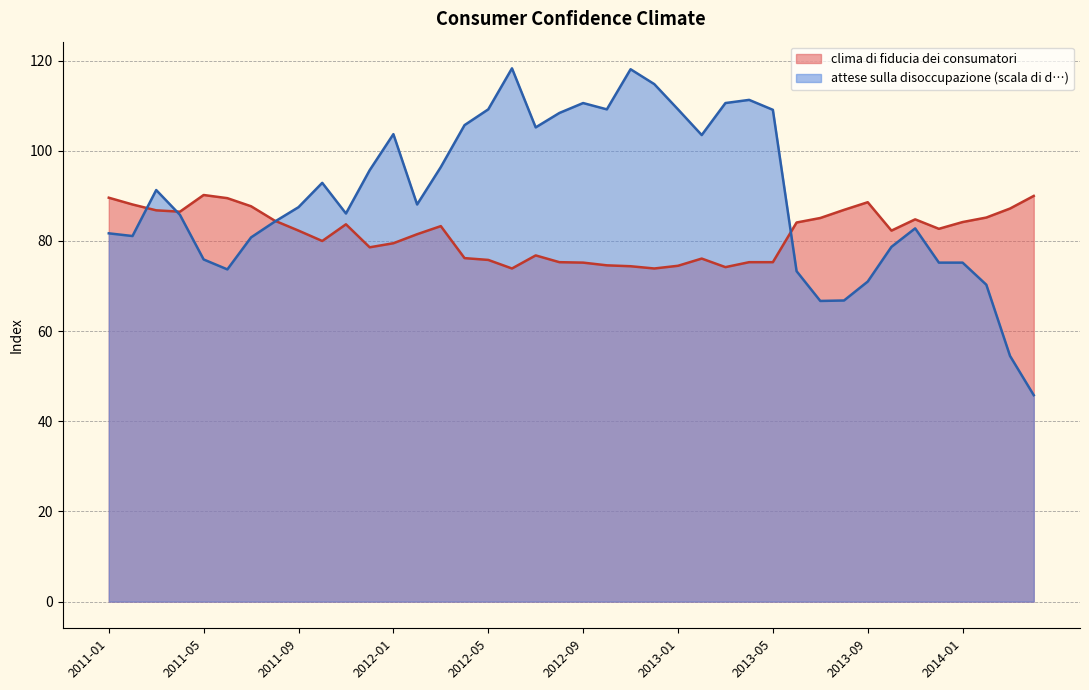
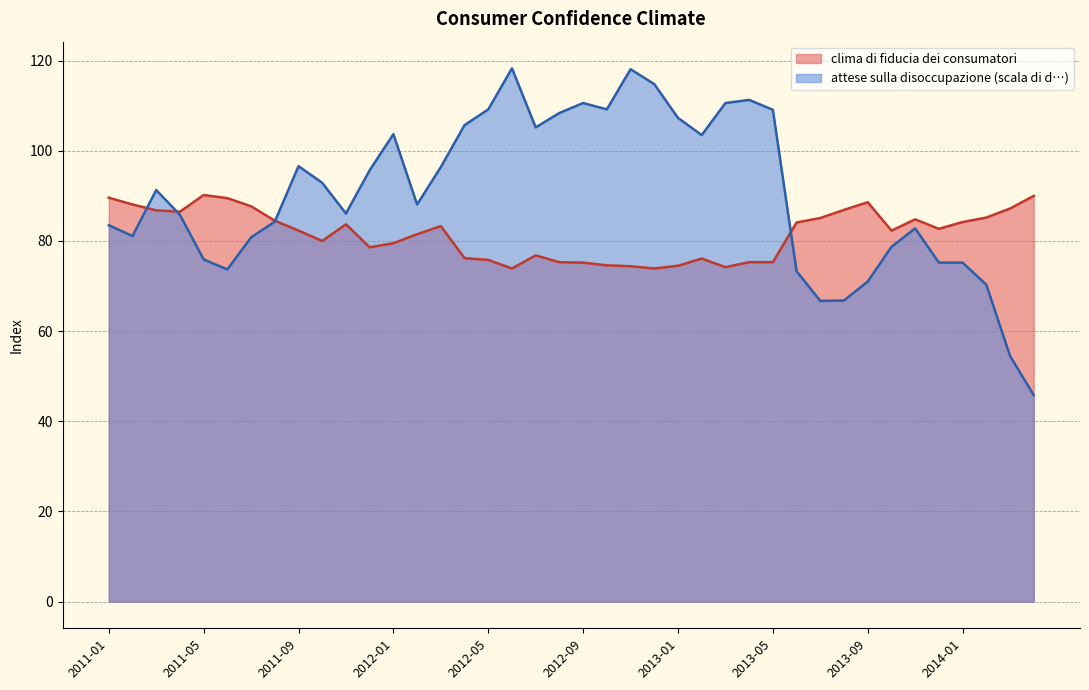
  {
    "clima di fiducia dei consumatori": {
      "2011-01": 90,
      "2011-05": 90,
      "2011-09": 82,
      "2012-01": 80,
      "2012-05": 76,
      "2012-09": 75,
      "2013-01": 75,
      "2013-05": 75,
      "2013-09": 89,
      "2014-01": 84
    },
    "attese sulla disoccupazione (scala di d…)": {
-     "2011-01": 82,
+     "2011-01": 84,
      "2011-05": 76,
-     "2011-09": 88,
+     "2011-09": 97,
      "2012-01": 104,
      "2012-05": 109,
      "2012-09": 111,
-     "2013-01": 109,
+     "2013-01": 107,
      "2013-05": 109,
      "2013-09": 71,
      "2014-01": 75
    }
  }
